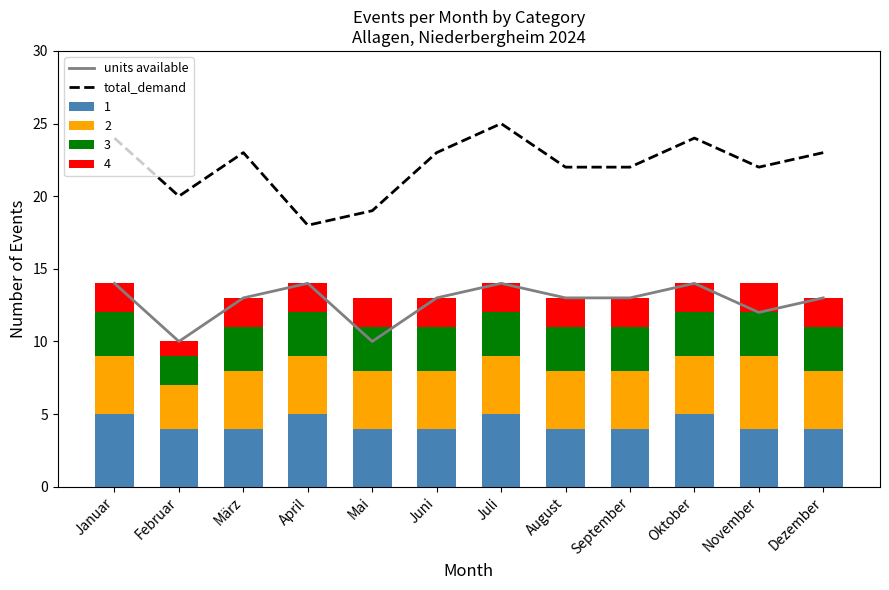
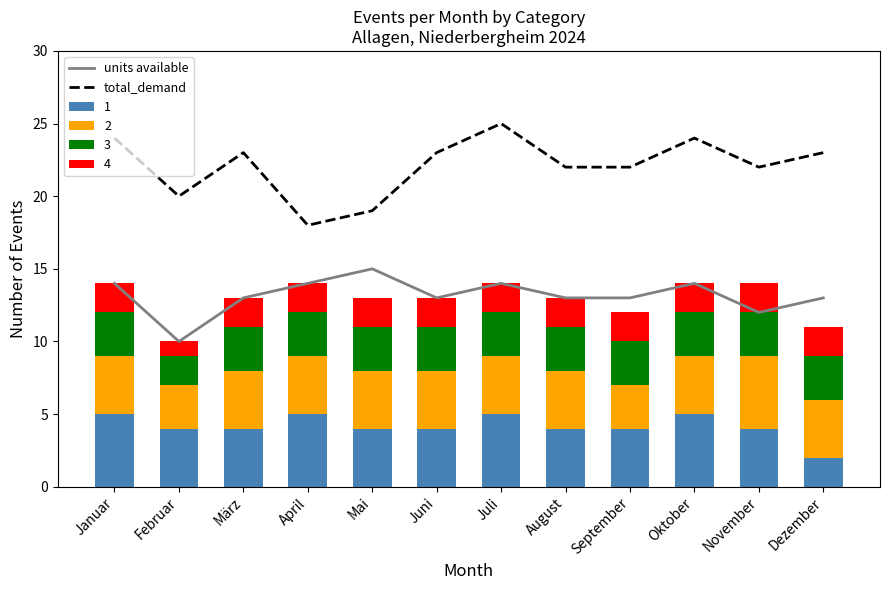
  {
    "units available": {
      "Januar": 14,
      "Februar": 10,
      "März": 13,
      "April": 14,
-     "Mai": 10,
+     "Mai": 15,
      "Juni": 13,
      "Juli": 14,
      "August": 13,
      "September": 13,
      "Oktober": 14,
      "November": 12,
      "Dezember": 13
    },
    "1": {
      "Januar": 5,
      "Februar": 4,
      "März": 4,
      "April": 5,
      "Mai": 4,
      "Juni": 4,
      "Juli": 5,
      "August": 4,
      "September": 4,
      "Oktober": 5,
      "November": 4,
-     "Dezember": 4
+     "Dezember": 2
    },
    "2": {
      "Januar": 4,
      "Februar": 3,
      "März": 4,
      "April": 4,
      "Mai": 4,
      "Juni": 4,
      "Juli": 4,
      "August": 4,
-     "September": 4,
+     "September": 3,
      "Oktober": 4,
      "November": 5,
      "Dezember": 4
    },
    "total_demand": {
      "Februar": 20,
      "März": 23,
      "April": 18,
      "Mai": 19,
      "Juni": 23,
      "Juli": 25,
      "August": 22,
      "September": 22,
      "Oktober": 24,
      "November": 22,
      "Dezember": 23
    },
    "3": {
      "Januar": 3,
      "Februar": 2,
      "März": 3,
      "April": 3,
      "Mai": 3,
      "Juni": 3,
      "Juli": 3,
      "August": 3,
      "September": 3,
      "Oktober": 3,
      "November": 3,
      "Dezember": 3
    }
  }
